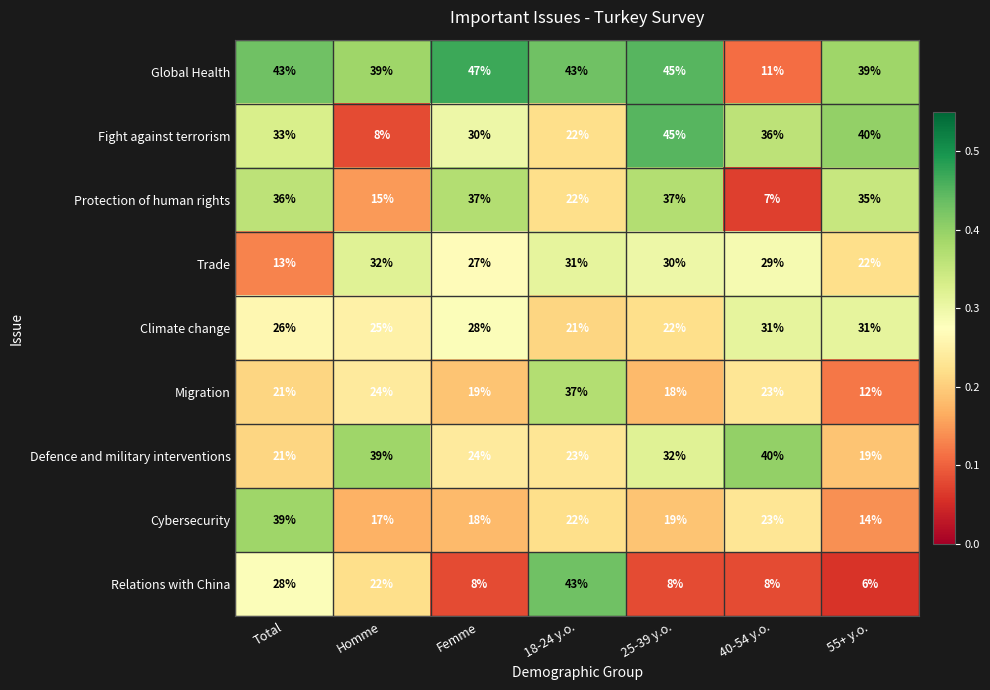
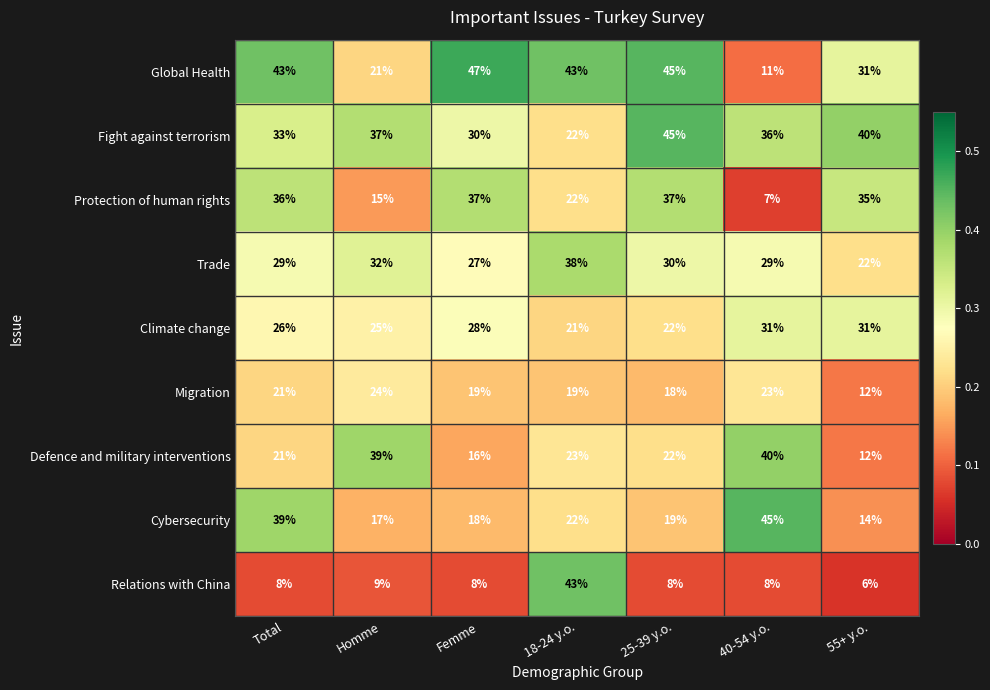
  {
    "Global Health": {
      "Total": "43%",
-     "Homme": "39%",
+     "Homme": "21%",
      "Femme": "47%",
      "18-24 y.o.": "43%",
      "25-39 y.o.": "45%",
      "40-54 y.o.": "11%",
-     "55+ y.o.": "39%"
+     "55+ y.o.": "31%"
    },
    "Fight against terrorism": {
      "Total": "33%",
-     "Homme": "8%",
+     "Homme": "37%",
      "Femme": "30%",
      "18-24 y.o.": "22%",
      "25-39 y.o.": "45%",
      "40-54 y.o.": "36%",
      "55+ y.o.": "40%"
    },
    "Protection of human rights": {
      "Total": "36%",
      "Homme": "15%",
      "Femme": "37%",
      "18-24 y.o.": "22%",
      "25-39 y.o.": "37%",
      "40-54 y.o.": "7%",
      "55+ y.o.": "35%"
    },
    "Trade": {
-     "Total": "13%",
+     "Total": "29%",
      "Homme": "32%",
      "Femme": "27%",
-     "18-24 y.o.": "31%",
+     "18-24 y.o.": "38%",
      "25-39 y.o.": "30%",
      "40-54 y.o.": "29%",
      "55+ y.o.": "22%"
    },
    "Climate change": {
      "Total": "26%",
      "Homme": "25%",
      "Femme": "28%",
      "18-24 y.o.": "21%",
      "25-39 y.o.": "22%",
      "40-54 y.o.": "31%",
      "55+ y.o.": "31%"
    },
    "Migration": {
      "Total": "21%",
      "Homme": "24%",
      "Femme": "19%",
-     "18-24 y.o.": "37%",
+     "18-24 y.o.": "19%",
      "25-39 y.o.": "18%",
      "40-54 y.o.": "23%",
      "55+ y.o.": "12%"
    },
    "Defence and military interventions": {
      "Total": "21%",
      "Homme": "39%",
-     "Femme": "24%",
+     "Femme": "16%",
      "18-24 y.o.": "23%",
-     "25-39 y.o.": "32%",
+     "25-39 y.o.": "22%",
      "40-54 y.o.": "40%",
-     "55+ y.o.": "19%"
+     "55+ y.o.": "12%"
    },
    "Cybersecurity": {
      "Total": "39%",
      "Homme": "17%",
      "Femme": "18%",
      "18-24 y.o.": "22%",
      "25-39 y.o.": "19%",
-     "40-54 y.o.": "23%",
+     "40-54 y.o.": "45%",
      "55+ y.o.": "14%"
    },
    "Relations with China": {
-     "Total": "28%",
-     "Homme": "22%",
+     "Total": "8%",
+     "Homme": "9%",
      "Femme": "8%",
      "18-24 y.o.": "43%",
      "25-39 y.o.": "8%",
      "40-54 y.o.": "8%",
      "55+ y.o.": "6%"
    }
  }
